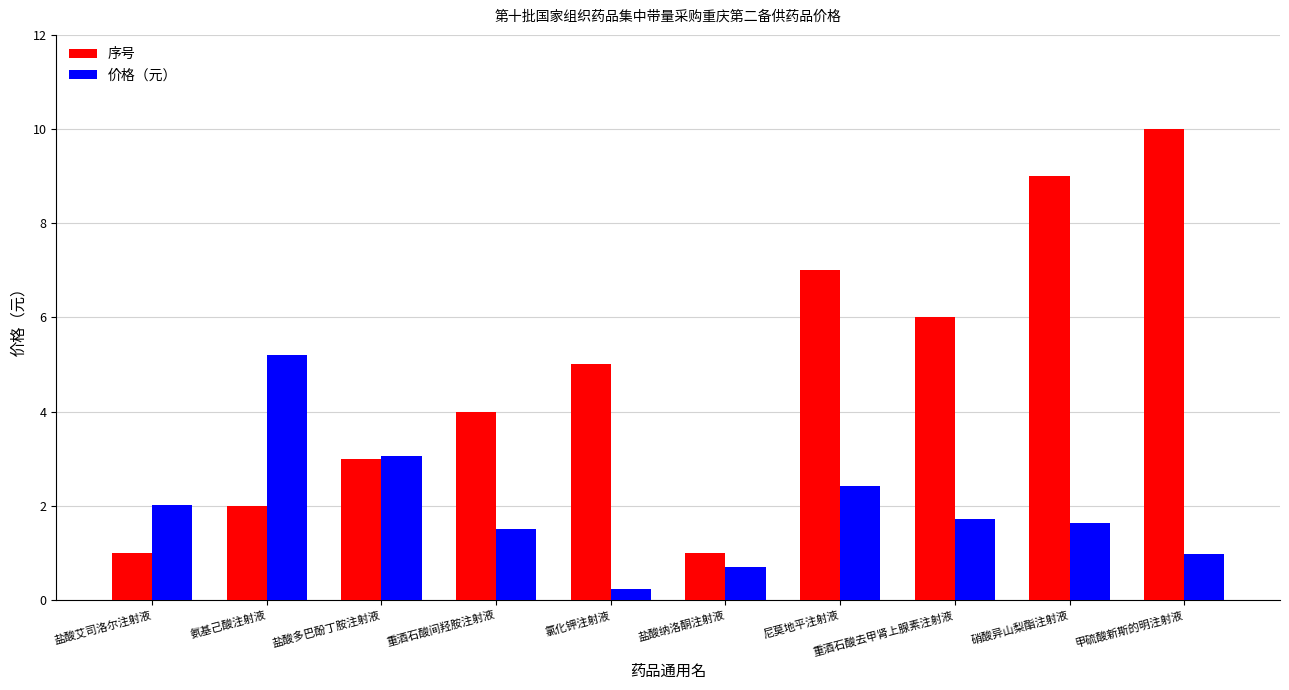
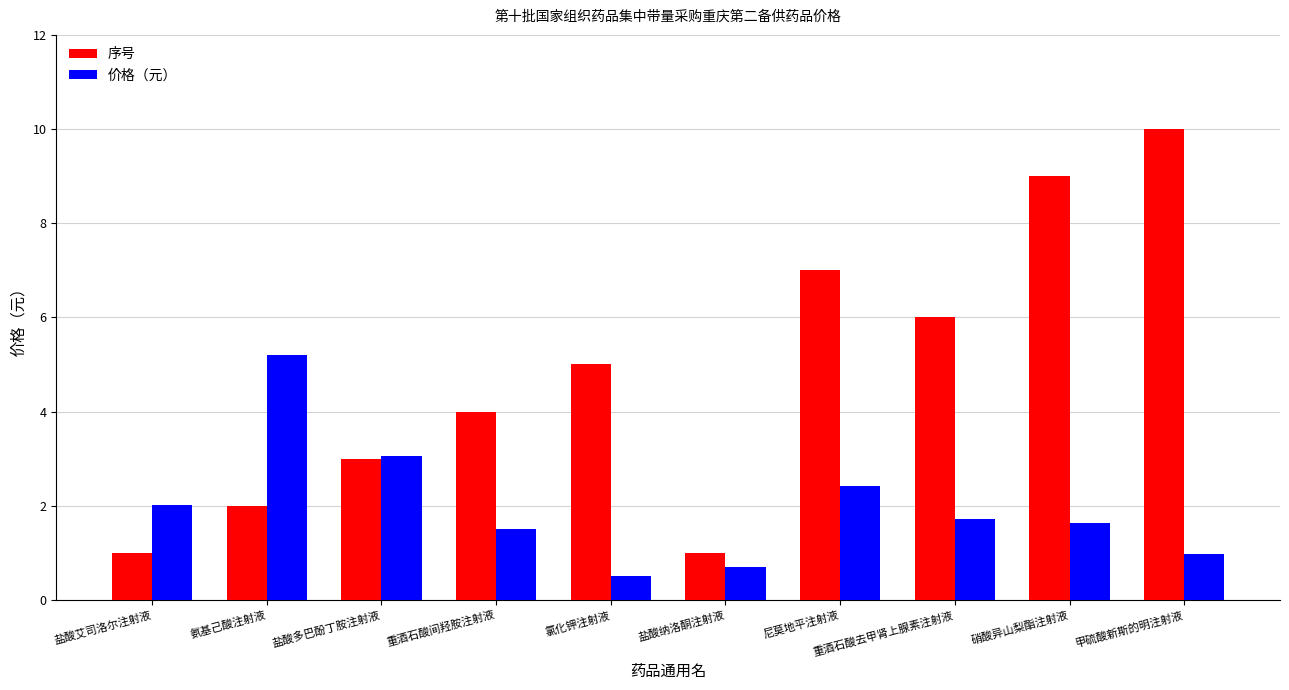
  {
    "序号": {
      "盐酸艾司洛尔注射液": 1.0,
      "氨基己酸注射液": 2.0,
      "盐酸多巴酚丁胺注射液": 3.0,
      "重酒石酸间羟胺注射液": 4.0,
      "氯化钾注射液": 5.0,
      "盐酸纳洛酮注射液": 1.0,
      "尼莫地平注射液": 7.0,
      "重酒石酸去甲肾上腺素注射液": 6.0,
      "硝酸异山梨酯注射液": 9.0,
      "甲硫酸新斯的明注射液": 10.0
    },
    "价格（元）": {
      "盐酸艾司洛尔注射液": 2.0,
      "氨基己酸注射液": 5.2,
      "盐酸多巴酚丁胺注射液": 3.1,
      "重酒石酸间羟胺注射液": 1.5,
-     "氯化钾注射液": 0.2,
+     "氯化钾注射液": 0.5,
      "盐酸纳洛酮注射液": 0.7,
      "尼莫地平注射液": 2.4,
      "重酒石酸去甲肾上腺素注射液": 1.7,
      "硝酸异山梨酯注射液": 1.6,
      "甲硫酸新斯的明注射液": 1.0
    }
  }
